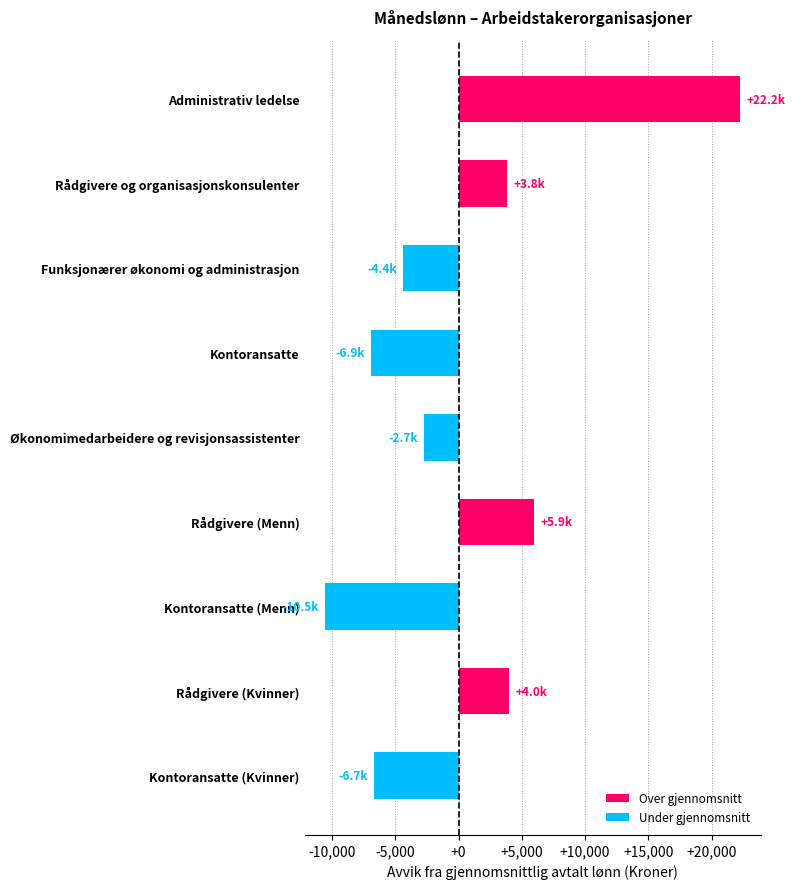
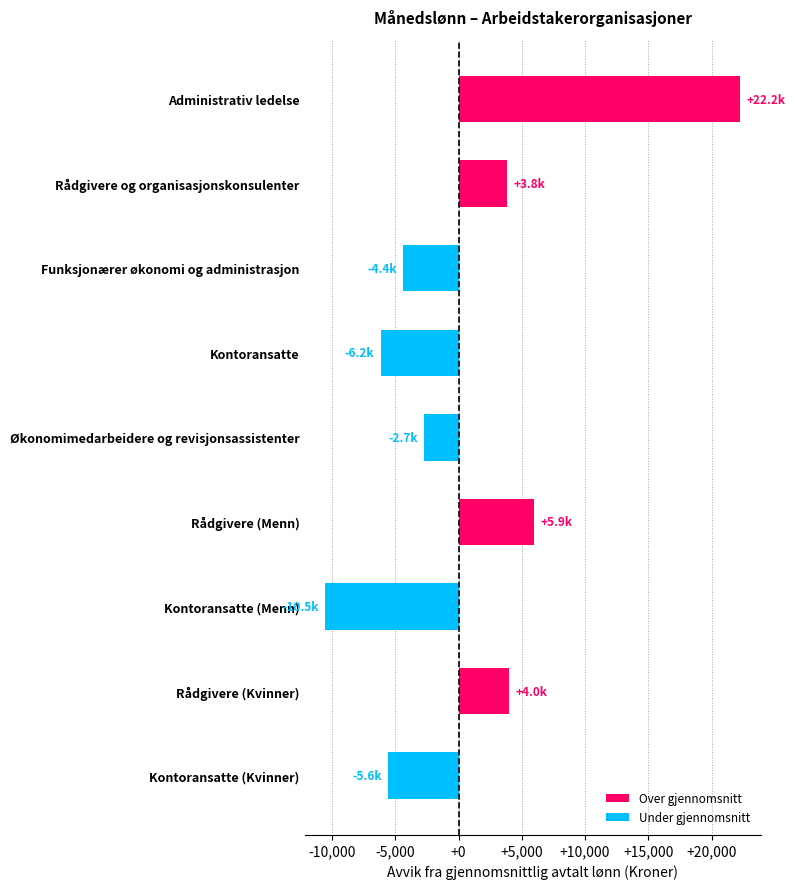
  {
    "Administrativ ledelse": "+22.2k",
    "Rådgivere og organisasjonskonsulenter": "+3.8k",
    "Funksjonærer økonomi og administrasjon": "-4.4k",
-   "Kontoransatte": "-6.9k",
+   "Kontoransatte": "-6.2k",
    "Økonomimedarbeidere og revisjonsassistenter": "-2.7k",
    "Rådgivere (Menn)": "+5.9k",
    "Kontoransatte (Menn)": "-10.5k",
    "Rådgivere (Kvinner)": "+4.0k",
-   "Kontoransatte (Kvinner)": "-6.7k"
+   "Kontoransatte (Kvinner)": "-5.6k"
  }
